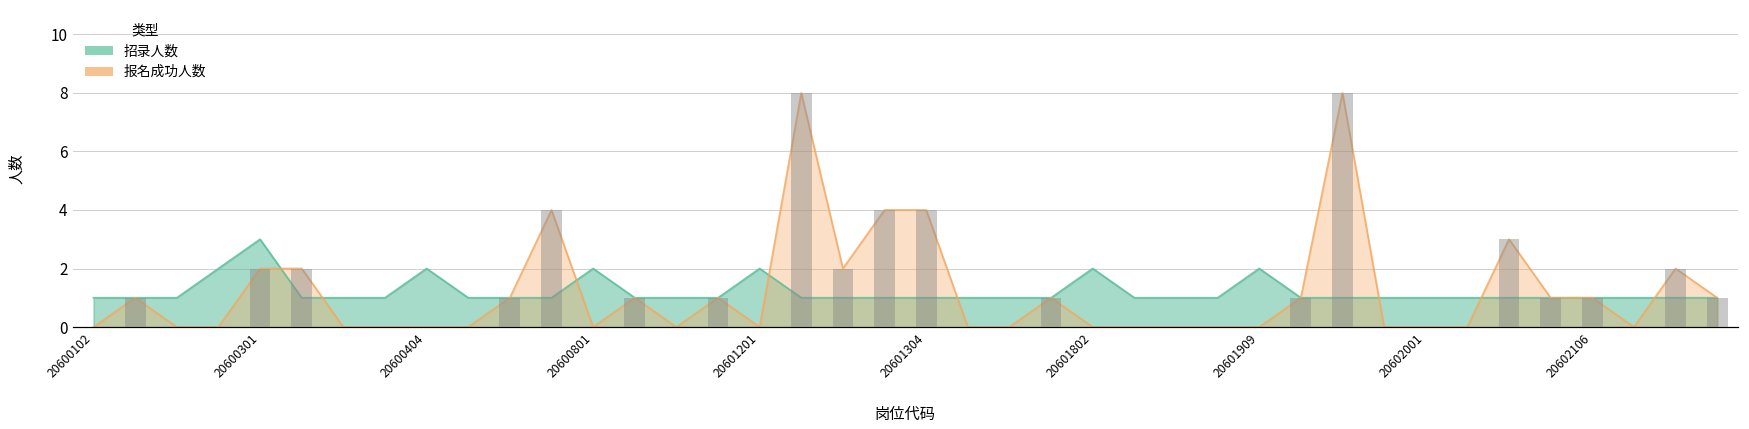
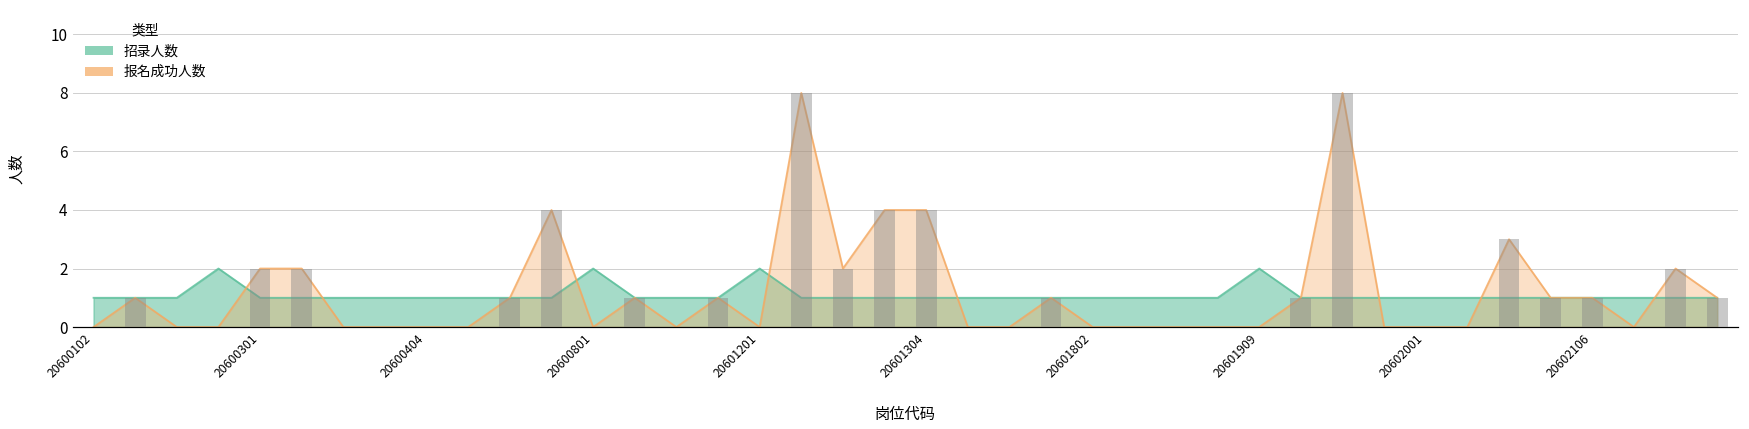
  {
    "招录人数": {
      "20600102": 1,
-     "20600301": 3,
-     "20600404": 2,
+     "20600301": 1,
+     "20600404": 1,
      "20600801": 2,
      "20601201": 2,
      "20601304": 1,
-     "20601802": 2,
+     "20601802": 1,
      "20601909": 2,
      "20602001": 1
    },
    "报名成功人数": {
      "20600102": 0,
      "20600301": 2,
      "20600404": 0,
      "20600801": 0,
      "20601201": 0,
      "20601304": 4,
      "20601802": 0,
      "20601909": 0,
      "20602001": 0,
      "20602106": 1
    }
  }
